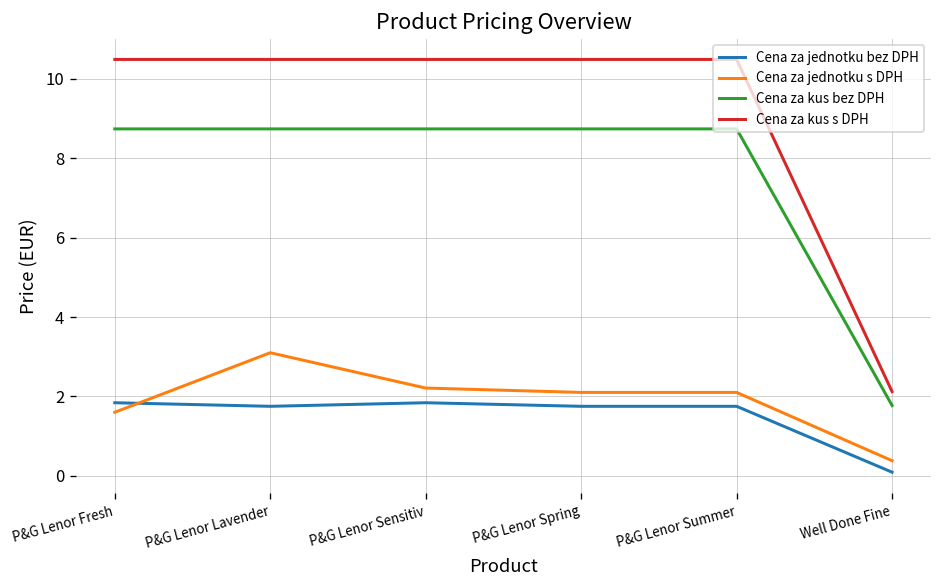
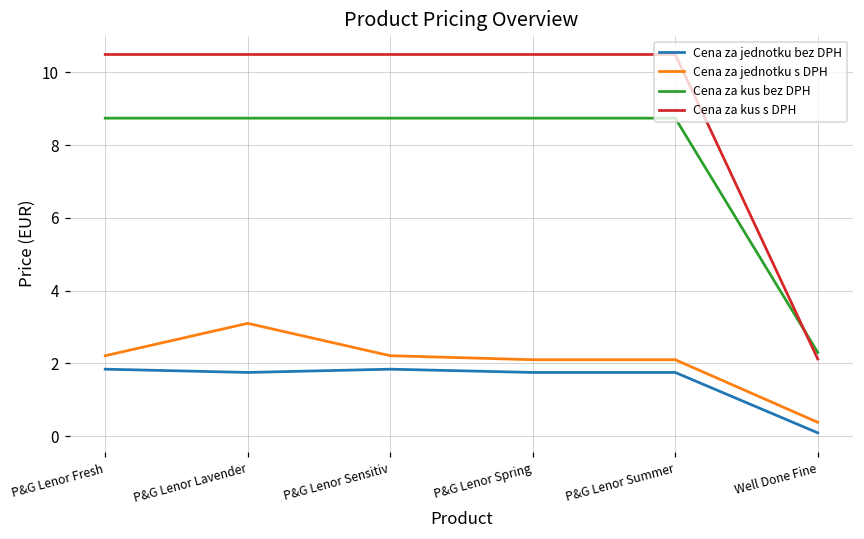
  {
    "Cena za jednotku bez DPH": {
      "P&G Lenor Fresh": 1.8,
      "P&G Lenor Lavender": 1.8,
      "P&G Lenor Sensitiv": 1.8,
      "P&G Lenor Spring": 1.8,
      "P&G Lenor Summer": 1.8,
      "Well Done Fine": 0.1
    },
    "Cena za jednotku s DPH": {
-     "P&G Lenor Fresh": 1.6,
+     "P&G Lenor Fresh": 2.2,
      "P&G Lenor Lavender": 3.1,
      "P&G Lenor Sensitiv": 2.2,
      "P&G Lenor Spring": 2.1,
      "P&G Lenor Summer": 2.1,
      "Well Done Fine": 0.4
    },
    "Cena za kus bez DPH": {
      "P&G Lenor Fresh": 8.7,
      "P&G Lenor Lavender": 8.7,
      "P&G Lenor Sensitiv": 8.7,
      "P&G Lenor Spring": 8.7,
      "P&G Lenor Summer": 8.7,
-     "Well Done Fine": 1.8
+     "Well Done Fine": 2.3
    },
    "Cena za kus s DPH": {
      "P&G Lenor Fresh": 10.5,
      "P&G Lenor Lavender": 10.5,
      "P&G Lenor Sensitiv": 10.5,
      "P&G Lenor Spring": 10.5,
      "Well Done Fine": 2.1
    }
  }
